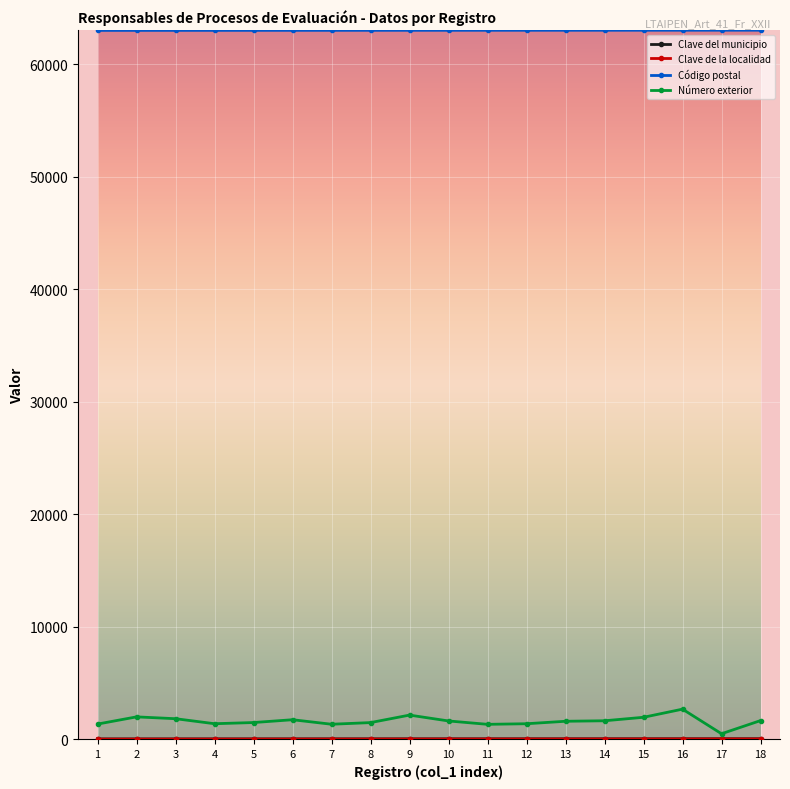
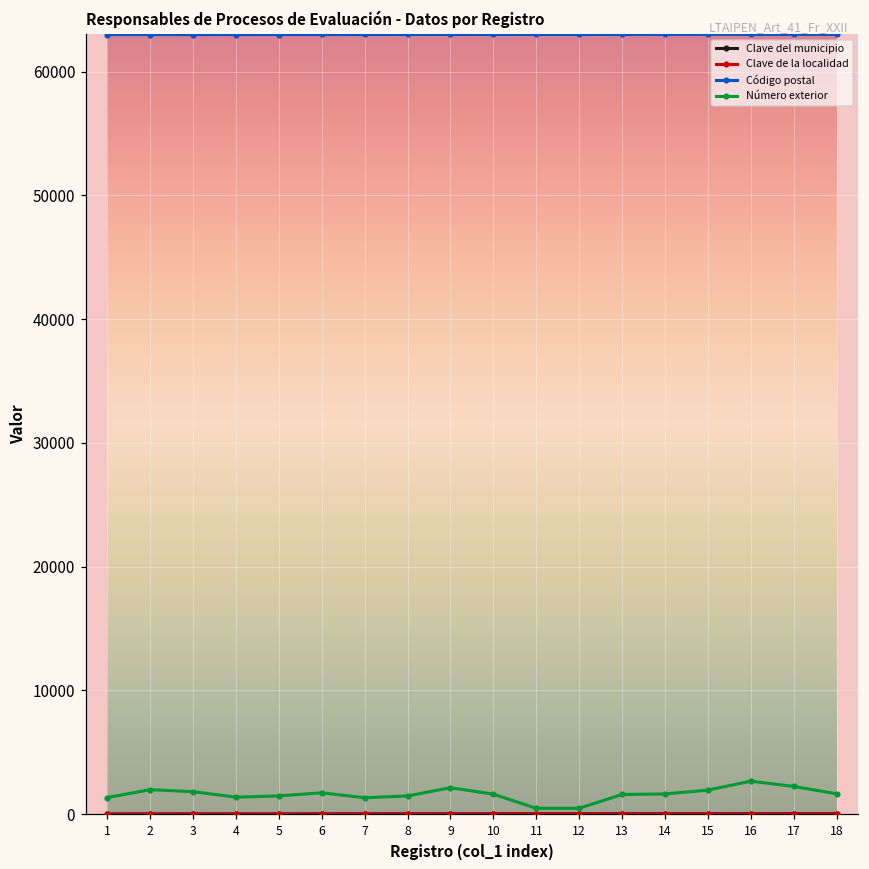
  {
    "Clave de la localidad": {
      "1": 0,
      "2": 0,
      "3": 0,
      "4": 0,
      "5": 0,
      "6": 0,
      "7": 0,
      "8": 0,
      "9": 0,
      "10": 0,
      "11": 0,
      "12": 0,
      "13": 0,
      "14": 0,
      "15": 0,
      "16": 0,
      "17": 0,
      "18": 0
    },
    "Código postal": {
      "1": 63000,
      "2": 63000,
      "3": 63000,
      "4": 63000,
      "5": 63000,
      "6": 63000,
      "7": 63000,
      "8": 63000,
      "9": 63000,
      "10": 63000,
      "11": 63000,
      "12": 63000,
      "13": 63000,
      "14": 63000,
      "15": 63000,
      "16": 63000,
      "17": 63000,
      "18": 63000
    },
    "Número exterior": {
      "1": 1300,
      "2": 2000,
      "3": 1800,
      "4": 1400,
      "5": 1500,
      "6": 1700,
      "7": 1300,
      "8": 1500,
      "9": 2100,
      "10": 1600,
-     "11": 1300,
-     "12": 1400,
+     "11": 500,
+     "12": 500,
      "13": 1600,
      "14": 1600,
      "15": 1900,
      "16": 2700,
-     "17": 500,
+     "17": 2200,
      "18": 1600
    }
  }
